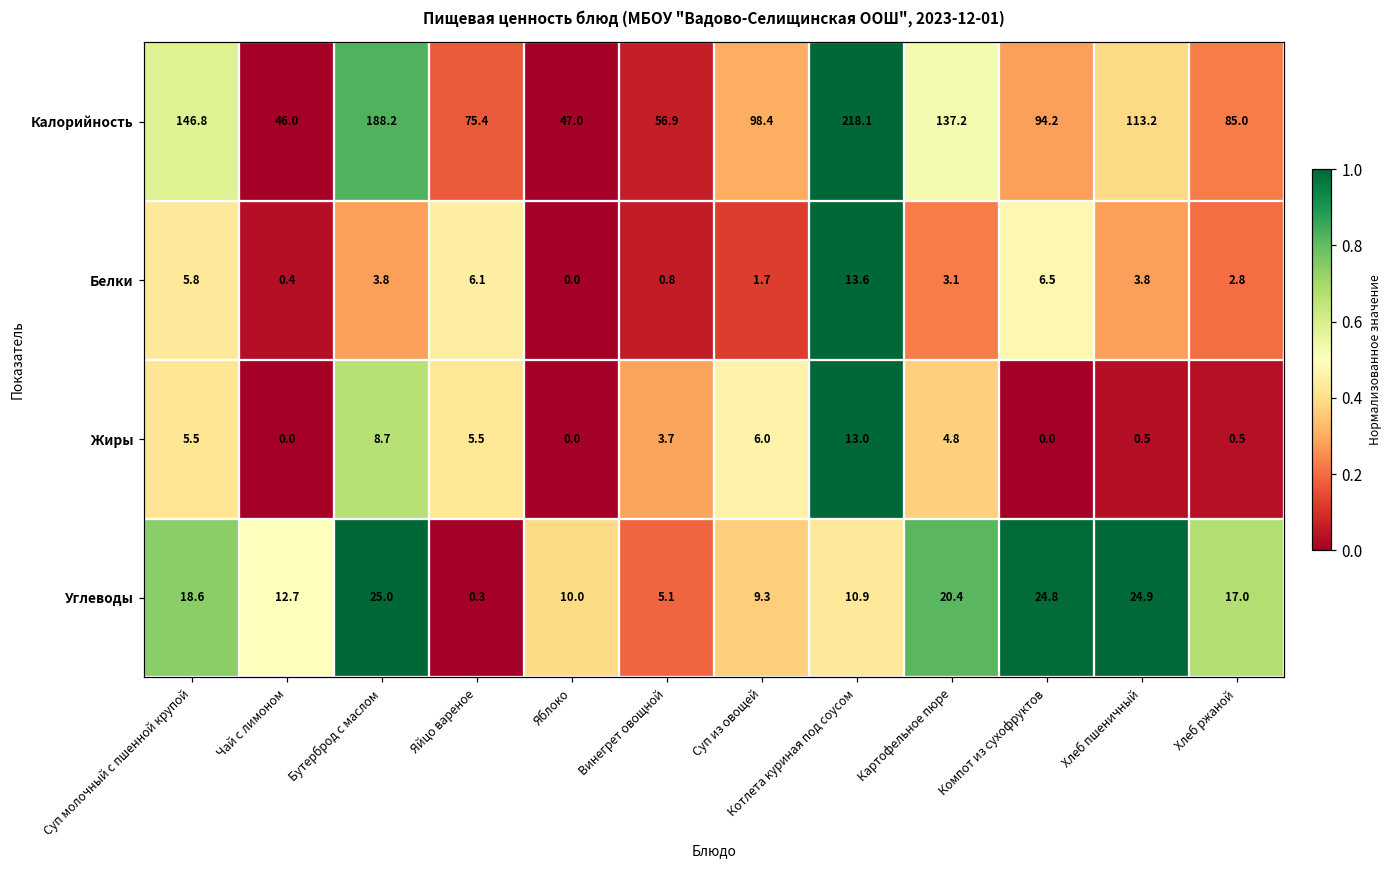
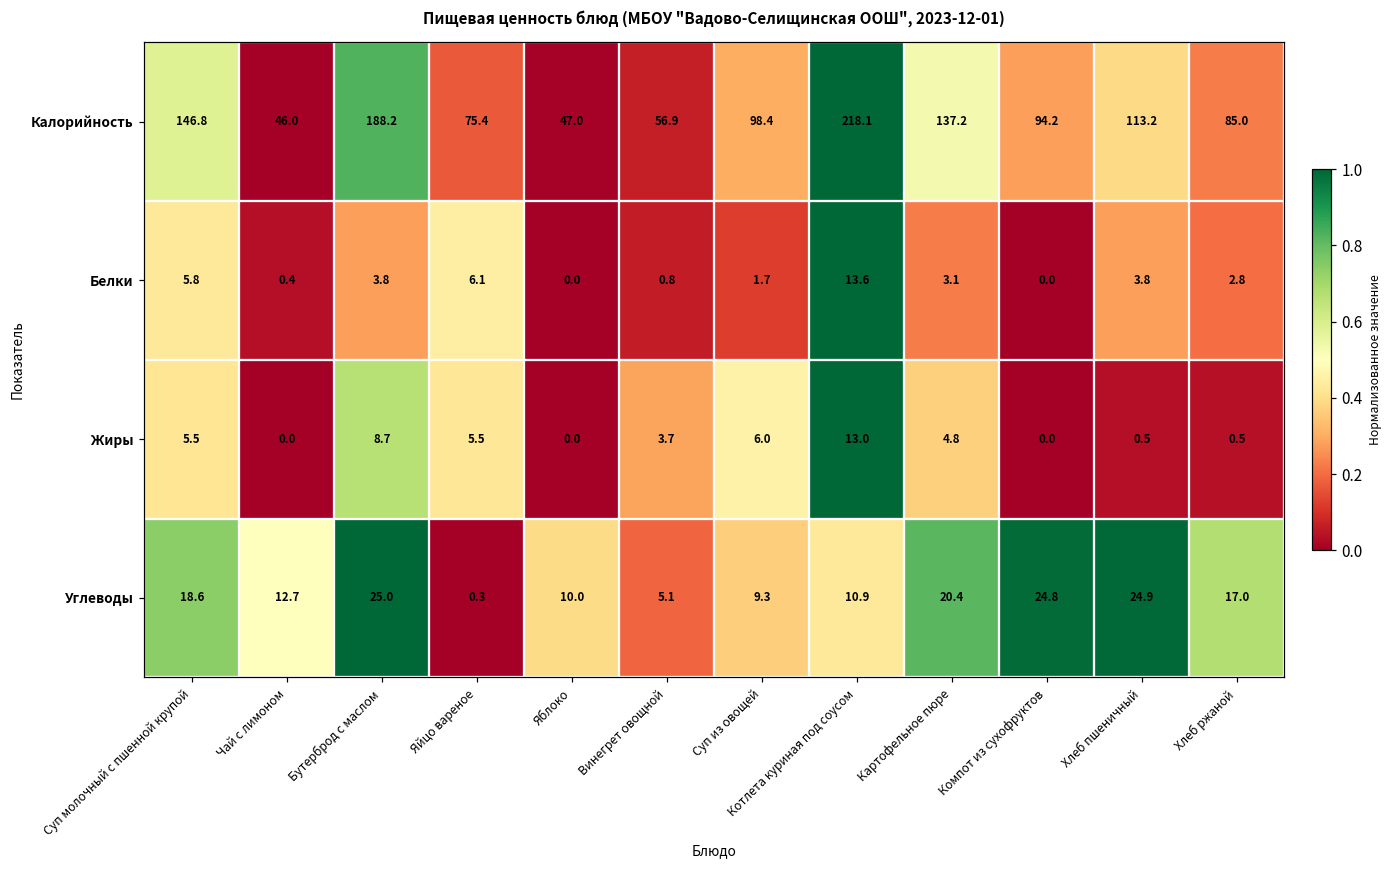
  {
    "Калорийность": {
      "Суп молочный с пшенной крупой": 146.8,
      "Чай с лимоном": 46.0,
      "Бутерброд с маслом": 188.2,
      "Яйцо вареное": 75.4,
      "Яблоко": 47.0,
      "Винегрет овощной": 56.9,
      "Суп из овощей": 98.4,
      "Котлета куриная под соусом": 218.1,
      "Картофельное пюре": 137.2,
      "Компот из сухофруктов": 94.2,
      "Хлеб пшеничный": 113.2,
      "Хлеб ржаной": 85.0
    },
    "Белки": {
      "Суп молочный с пшенной крупой": 5.8,
      "Чай с лимоном": 0.4,
      "Бутерброд с маслом": 3.8,
      "Яйцо вареное": 6.1,
      "Яблоко": 0.0,
      "Винегрет овощной": 0.8,
      "Суп из овощей": 1.7,
      "Котлета куриная под соусом": 13.6,
      "Картофельное пюре": 3.1,
-     "Компот из сухофруктов": 6.5,
+     "Компот из сухофруктов": 0.0,
      "Хлеб пшеничный": 3.8,
      "Хлеб ржаной": 2.8
    },
    "Жиры": {
      "Суп молочный с пшенной крупой": 5.5,
      "Чай с лимоном": 0.0,
      "Бутерброд с маслом": 8.7,
      "Яйцо вареное": 5.5,
      "Яблоко": 0.0,
      "Винегрет овощной": 3.7,
      "Суп из овощей": 6.0,
      "Котлета куриная под соусом": 13.0,
      "Картофельное пюре": 4.8,
      "Компот из сухофруктов": 0.0,
      "Хлеб пшеничный": 0.5,
      "Хлеб ржаной": 0.5
    },
    "Углеводы": {
      "Суп молочный с пшенной крупой": 18.6,
      "Чай с лимоном": 12.7,
      "Бутерброд с маслом": 25.0,
      "Яйцо вареное": 0.3,
      "Яблоко": 10.0,
      "Винегрет овощной": 5.1,
      "Суп из овощей": 9.3,
      "Котлета куриная под соусом": 10.9,
      "Картофельное пюре": 20.4,
      "Компот из сухофруктов": 24.8,
      "Хлеб пшеничный": 24.9,
      "Хлеб ржаной": 17.0
    }
  }
